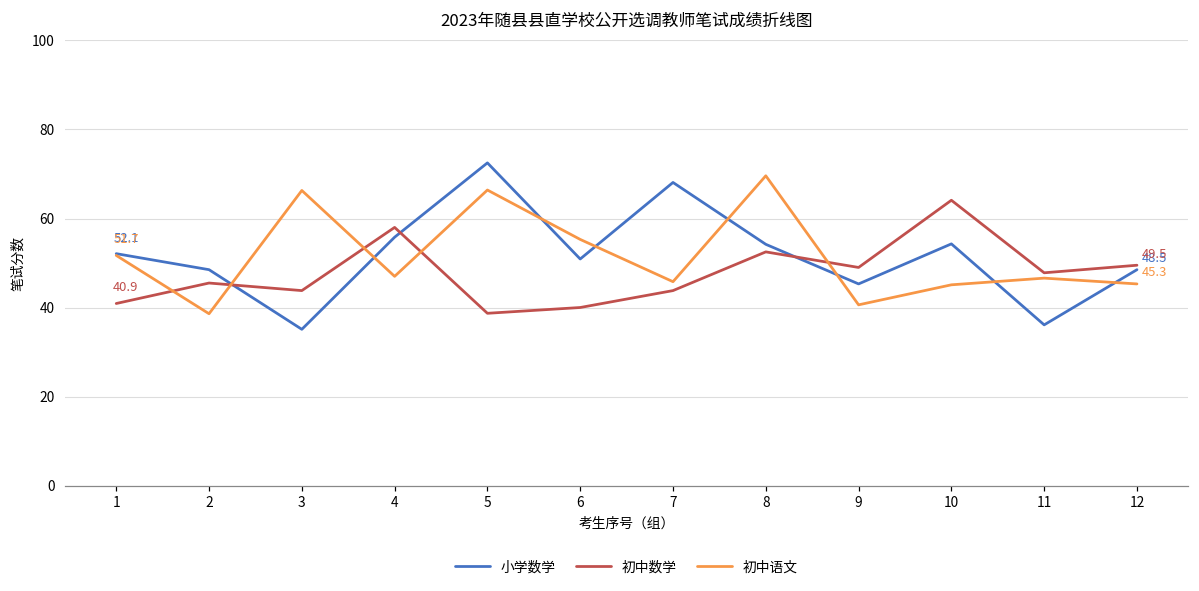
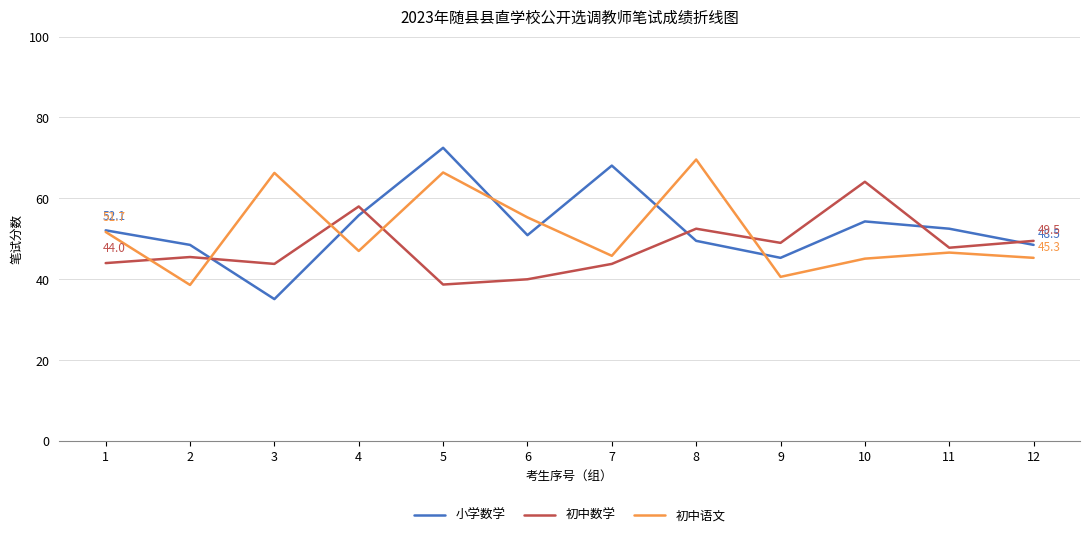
  {
    "小学数学": {
      "2": 49,
      "3": 35,
      "4": 56,
      "5": 73,
      "6": 51,
      "7": 68,
-     "8": 54,
+     "8": 50,
      "9": 45,
      "10": 54,
-     "11": 36
+     "11": 53
    },
    "初中数学": {
-     "1": 40.9
+     "1": 44.0
    },
    "初中语文": {
      "12": 45.3
    }
  }
